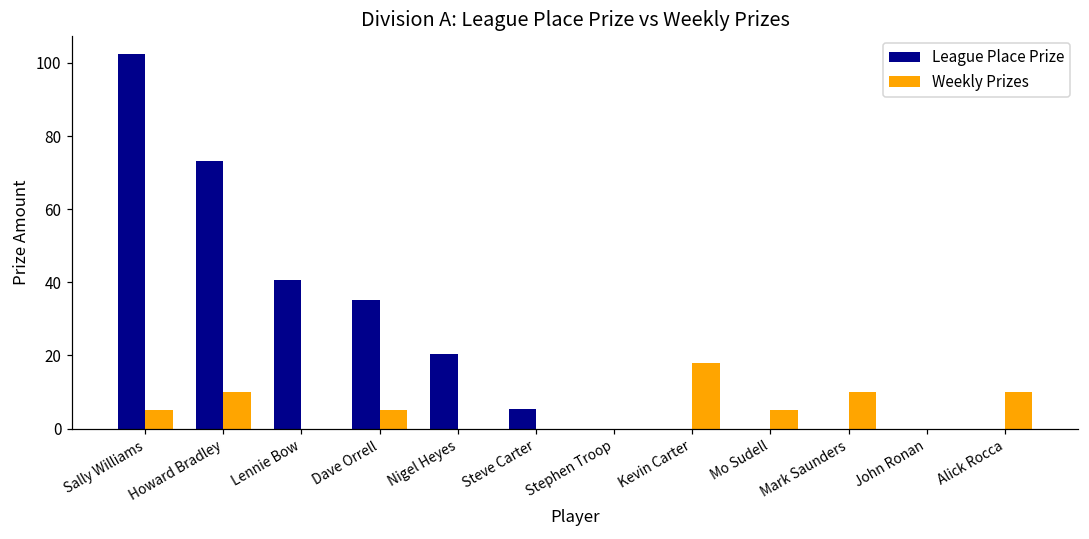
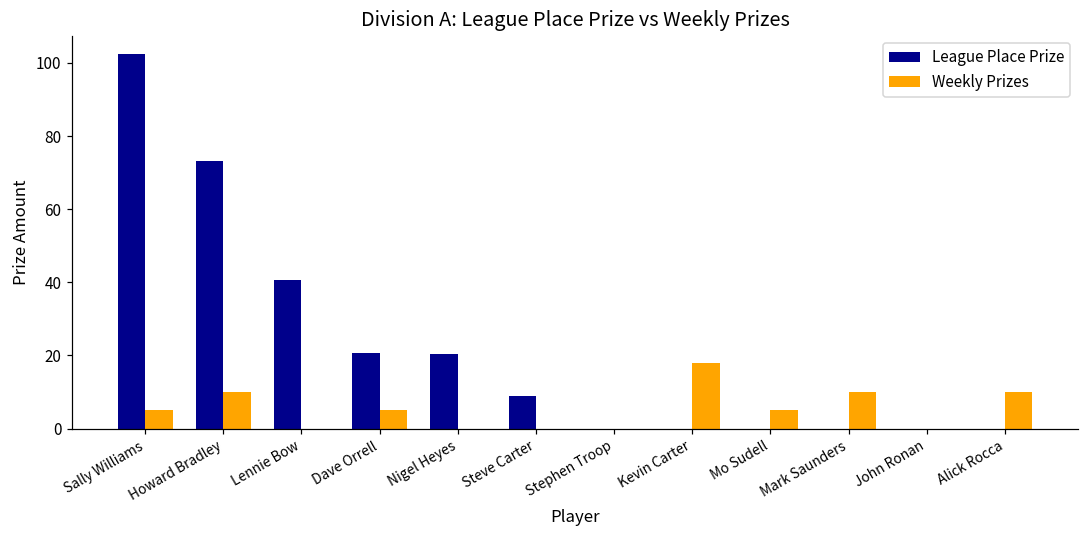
  {
    "League Place Prize": {
      "Sally Williams": 102,
      "Howard Bradley": 73,
      "Lennie Bow": 41,
-     "Dave Orrell": 35,
+     "Dave Orrell": 21,
      "Nigel Heyes": 20,
-     "Steve Carter": 5,
+     "Steve Carter": 9,
      "Stephen Troop": 0,
      "Kevin Carter": 0,
      "Mo Sudell": 0,
      "Mark Saunders": 0,
      "John Ronan": 0,
      "Alick Rocca": 0
    },
    "Weekly Prizes": {
      "Sally Williams": 5,
      "Howard Bradley": 10,
      "Lennie Bow": 0,
      "Dave Orrell": 5,
      "Nigel Heyes": 0,
      "Steve Carter": 0,
      "Stephen Troop": 0,
      "Kevin Carter": 18,
      "Mo Sudell": 5,
      "Mark Saunders": 10,
      "John Ronan": 0,
      "Alick Rocca": 10
    }
  }
